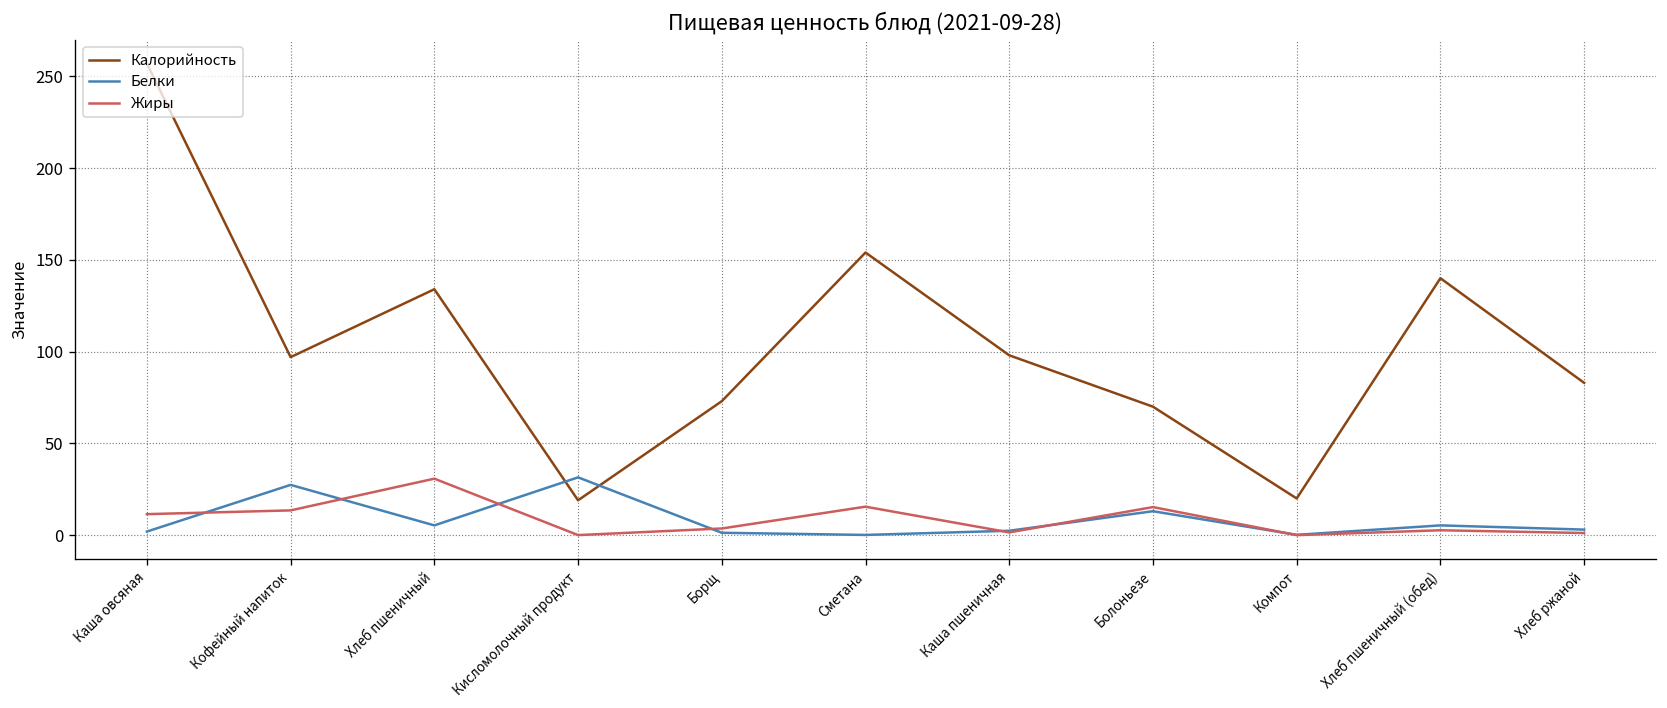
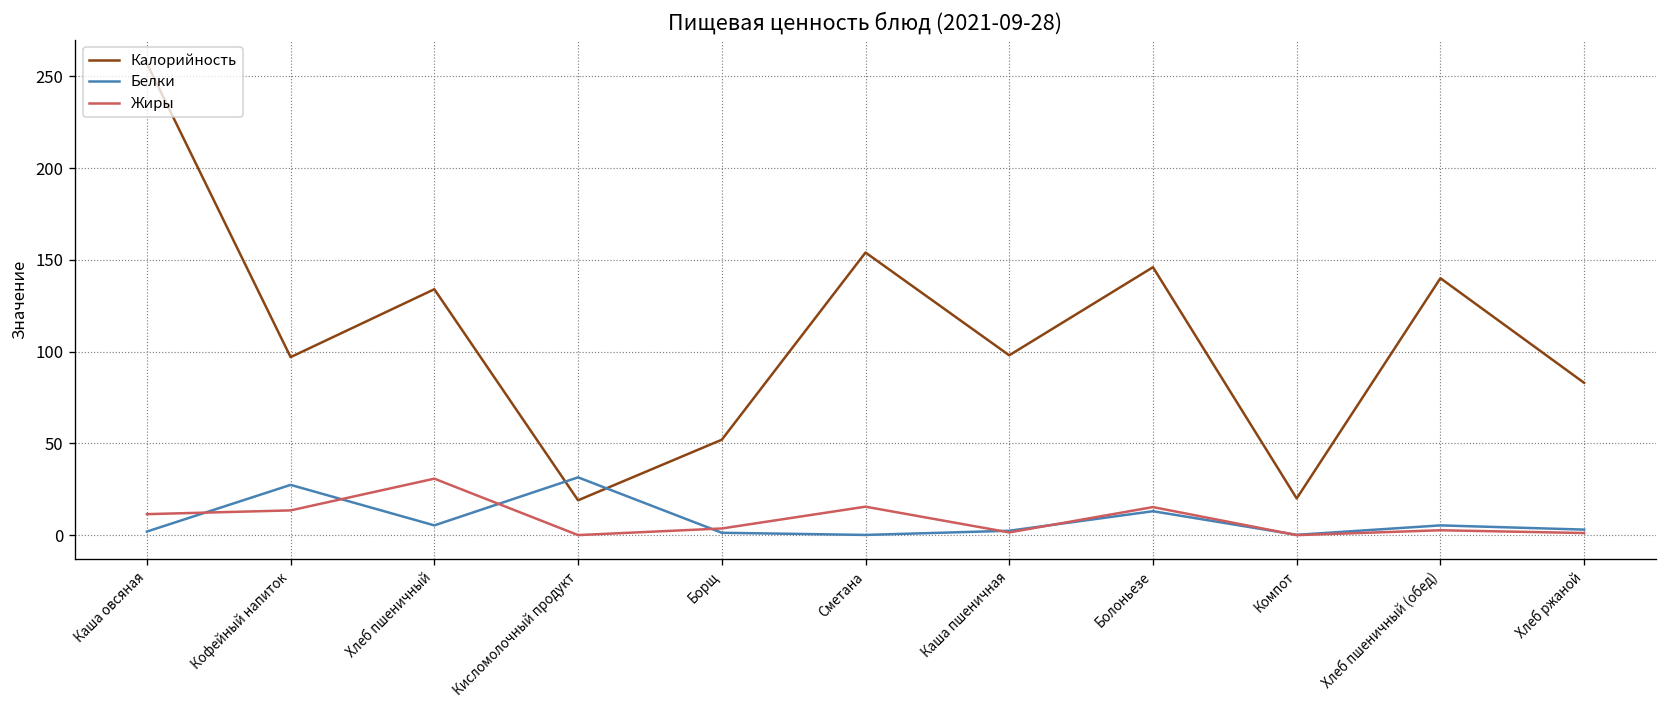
  {
    "Калорийность": {
      "Кофейный напиток": 97,
      "Хлеб пшеничный": 134,
      "Кисломолочный продукт": 19,
-     "Борщ": 73,
+     "Борщ": 52,
      "Сметана": 154,
      "Каша пшеничная": 98,
-     "Болоньезе": 70,
+     "Болоньезе": 146,
      "Компот": 20,
      "Хлеб пшеничный (обед)": 140,
      "Хлеб ржаной": 83
    },
    "Белки": {
      "Каша овсяная": 2,
      "Кофейный напиток": 27,
      "Хлеб пшеничный": 5,
      "Кисломолочный продукт": 32,
      "Борщ": 1,
      "Сметана": 0,
      "Болоньезе": 13,
      "Хлеб пшеничный (обед)": 5,
      "Хлеб ржаной": 3
    },
    "Жиры": {
      "Каша овсяная": 11,
      "Кофейный напиток": 14,
      "Хлеб пшеничный": 31,
      "Кисломолочный продукт": 0,
      "Борщ": 4,
      "Сметана": 16,
      "Болоньезе": 15,
      "Хлеб пшеничный (обед)": 3,
      "Хлеб ржаной": 1
    }
  }
